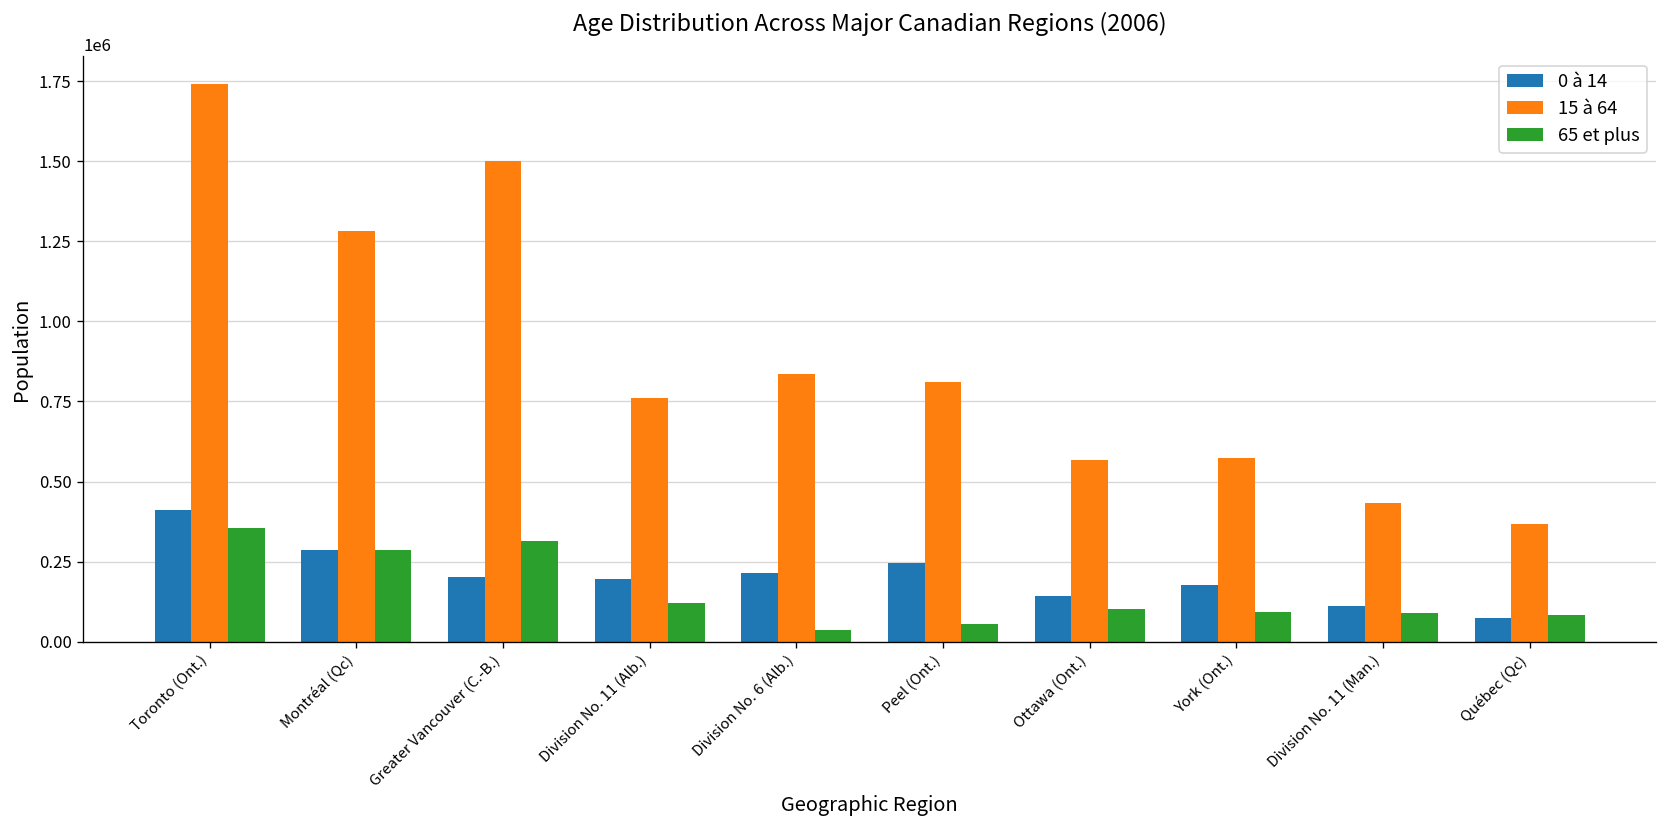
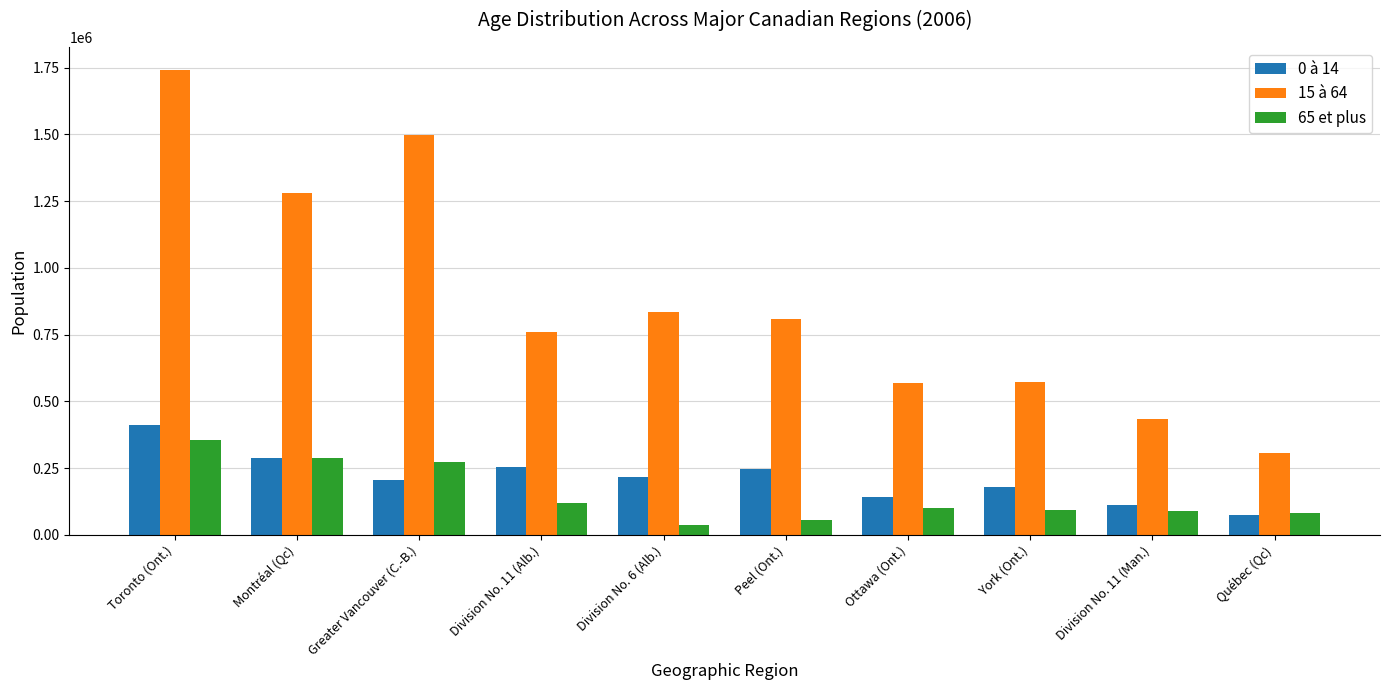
  {
    "0 à 14": {
      "Toronto (Ont.)": 410000,
      "Montréal (Qc)": 290000,
      "Greater Vancouver (C.-B.)": 200000,
-     "Division No. 11 (Alb.)": 200000,
+     "Division No. 11 (Alb.)": 250000,
      "Division No. 6 (Alb.)": 220000,
      "Peel (Ont.)": 250000,
      "Ottawa (Ont.)": 140000,
      "York (Ont.)": 180000,
      "Division No. 11 (Man.)": 110000,
      "Québec (Qc)": 70000
    },
    "15 à 64": {
      "Toronto (Ont.)": 1740000,
      "Montréal (Qc)": 1280000,
      "Greater Vancouver (C.-B.)": 1500000,
      "Division No. 11 (Alb.)": 760000,
      "Division No. 6 (Alb.)": 830000,
      "Peel (Ont.)": 810000,
      "Ottawa (Ont.)": 570000,
      "York (Ont.)": 570000,
      "Division No. 11 (Man.)": 430000,
-     "Québec (Qc)": 370000
+     "Québec (Qc)": 310000
    },
    "65 et plus": {
      "Toronto (Ont.)": 350000,
      "Montréal (Qc)": 290000,
-     "Greater Vancouver (C.-B.)": 310000,
+     "Greater Vancouver (C.-B.)": 270000,
      "Division No. 11 (Alb.)": 120000,
      "Division No. 6 (Alb.)": 40000,
      "Peel (Ont.)": 60000,
      "Ottawa (Ont.)": 100000,
      "York (Ont.)": 90000,
      "Division No. 11 (Man.)": 90000,
      "Québec (Qc)": 80000
    }
  }
